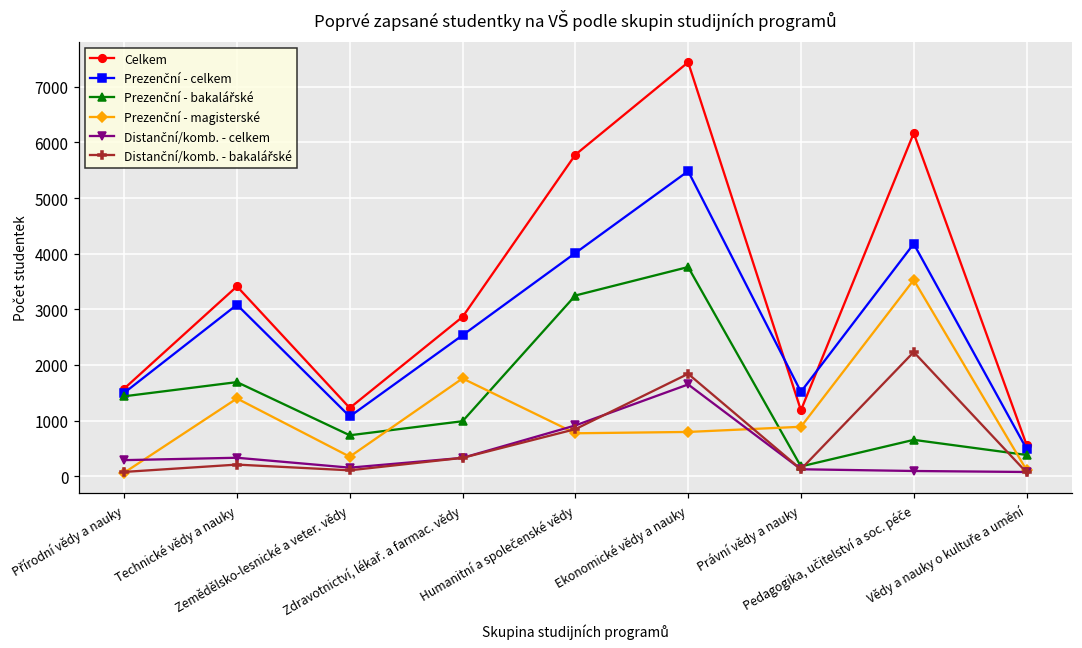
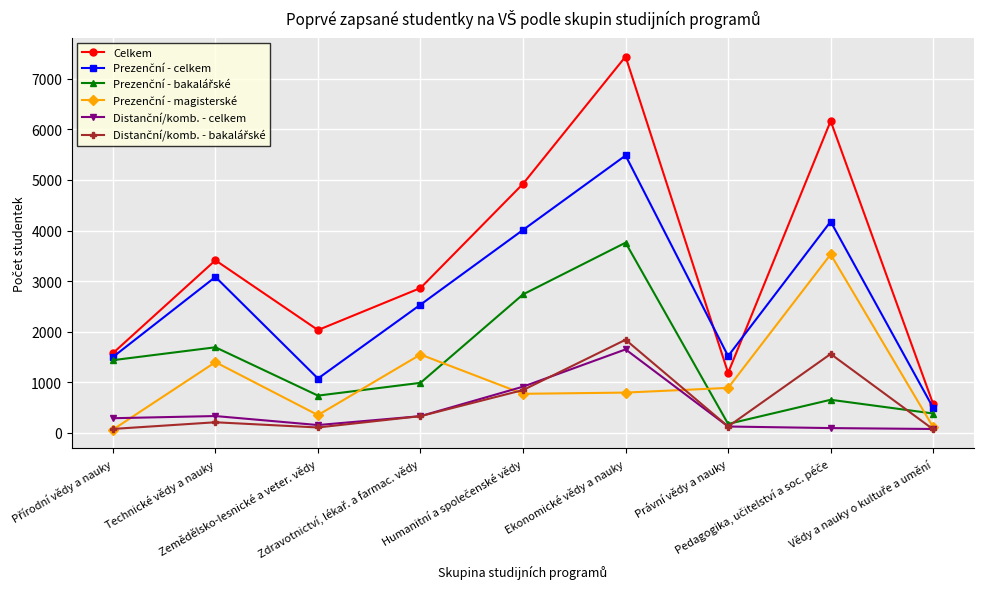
  {
    "Celkem": {
      "Přírodní vědy a nauky": 1600,
      "Technické vědy a nauky": 3400,
-     "Zemědělsko-lesnické a veter. vědy": 1200,
+     "Zemědělsko-lesnické a veter. vědy": 2000,
      "Zdravotnictví, lékař. a farmac. vědy": 2900,
-     "Humanitní a společenské vědy": 5800,
+     "Humanitní a společenské vědy": 4900,
      "Ekonomické vědy a nauky": 7400,
      "Právní vědy a nauky": 1200,
      "Pedagogika, učitelství a soc. péče": 6200,
      "Vědy a nauky o kultuře a umění": 600
    },
    "Prezenční - celkem": {
      "Přírodní vědy a nauky": 1500,
      "Technické vědy a nauky": 3100,
      "Zemědělsko-lesnické a veter. vědy": 1100,
      "Zdravotnictví, lékař. a farmac. vědy": 2500,
      "Humanitní a společenské vědy": 4000,
      "Ekonomické vědy a nauky": 5500,
      "Právní vědy a nauky": 1500,
      "Pedagogika, učitelství a soc. péče": 4200,
      "Vědy a nauky o kultuře a umění": 500
    },
    "Prezenční - bakalářské": {
      "Přírodní vědy a nauky": 1400,
      "Technické vědy a nauky": 1700,
      "Zemědělsko-lesnické a veter. vědy": 700,
      "Zdravotnictví, lékař. a farmac. vědy": 1000,
-     "Humanitní a společenské vědy": 3200,
+     "Humanitní a společenské vědy": 2700,
      "Ekonomické vědy a nauky": 3800,
      "Právní vědy a nauky": 200,
      "Pedagogika, učitelství a soc. péče": 700,
      "Vědy a nauky o kultuře a umění": 400
    },
    "Prezenční - magisterské": {
      "Technické vědy a nauky": 1400,
      "Zemědělsko-lesnické a veter. vědy": 400,
-     "Zdravotnictví, lékař. a farmac. vědy": 1800,
+     "Zdravotnictví, lékař. a farmac. vědy": 1500,
      "Humanitní a společenské vědy": 800,
      "Ekonomické vědy a nauky": 800,
      "Právní vědy a nauky": 900,
      "Pedagogika, učitelství a soc. péče": 3500
    },
    "Distanční/komb. - celkem": {
      "Přírodní vědy a nauky": 300,
      "Technické vědy a nauky": 300,
      "Humanitní a společenské vědy": 900,
      "Ekonomické vědy a nauky": 1600,
      "Pedagogika, učitelství a soc. péče": 100
    },
    "Distanční/komb. - bakalářské": {
      "Technické vědy a nauky": 200,
      "Humanitní a společenské vědy": 800,
      "Ekonomické vědy a nauky": 1800,
-     "Pedagogika, učitelství a soc. péče": 2200
+     "Pedagogika, učitelství a soc. péče": 1600
    }
  }
